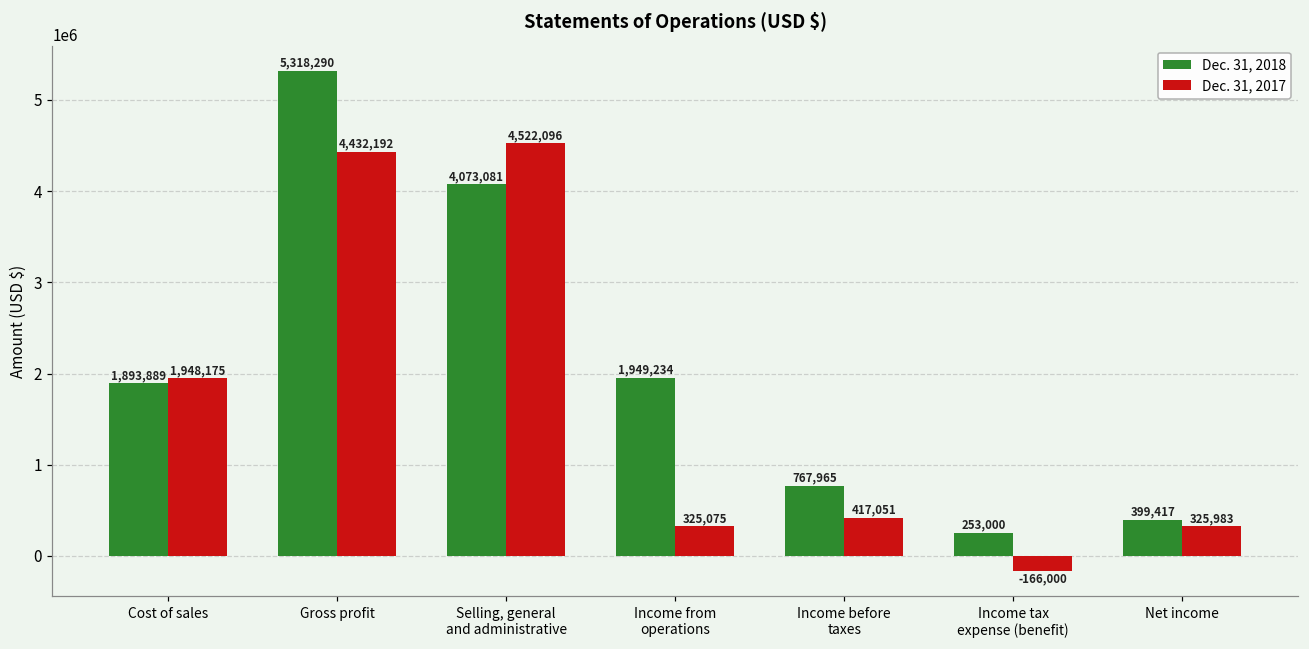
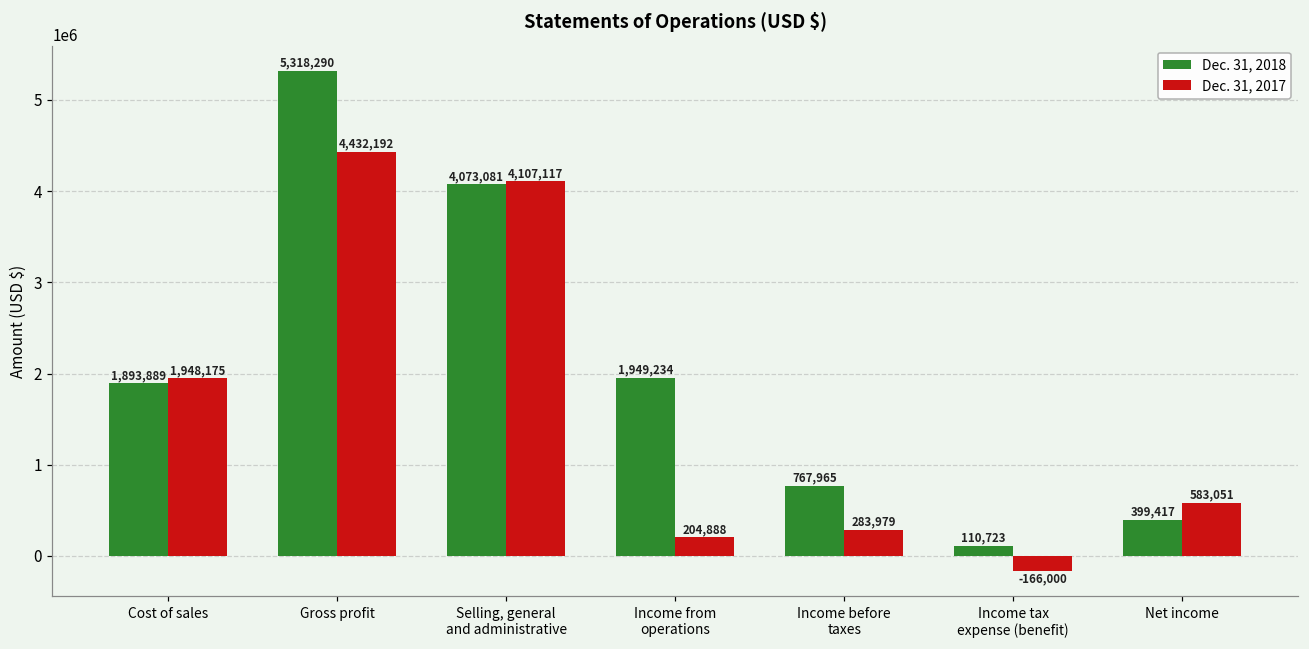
  {
    "Dec. 31, 2018": {
      "Cost of sales": "1,893,889",
      "Gross profit": "5,318,290",
      "Selling, general and administrative": "4,073,081",
      "Income from operations": "1,949,234",
      "Income before taxes": "767,965",
-     "Income tax expense (benefit)": "253,000",
+     "Income tax expense (benefit)": "110,723",
      "Net income": "399,417"
    },
    "Dec. 31, 2017": {
      "Cost of sales": "1,948,175",
      "Gross profit": "4,432,192",
-     "Selling, general and administrative": "4,522,096",
-     "Income from operations": "325,075",
-     "Income before taxes": "417,051",
+     "Selling, general and administrative": "4,107,117",
+     "Income from operations": "204,888",
+     "Income before taxes": "283,979",
      "Income tax expense (benefit)": "-166,000",
-     "Net income": "325,983"
+     "Net income": "583,051"
    }
  }
